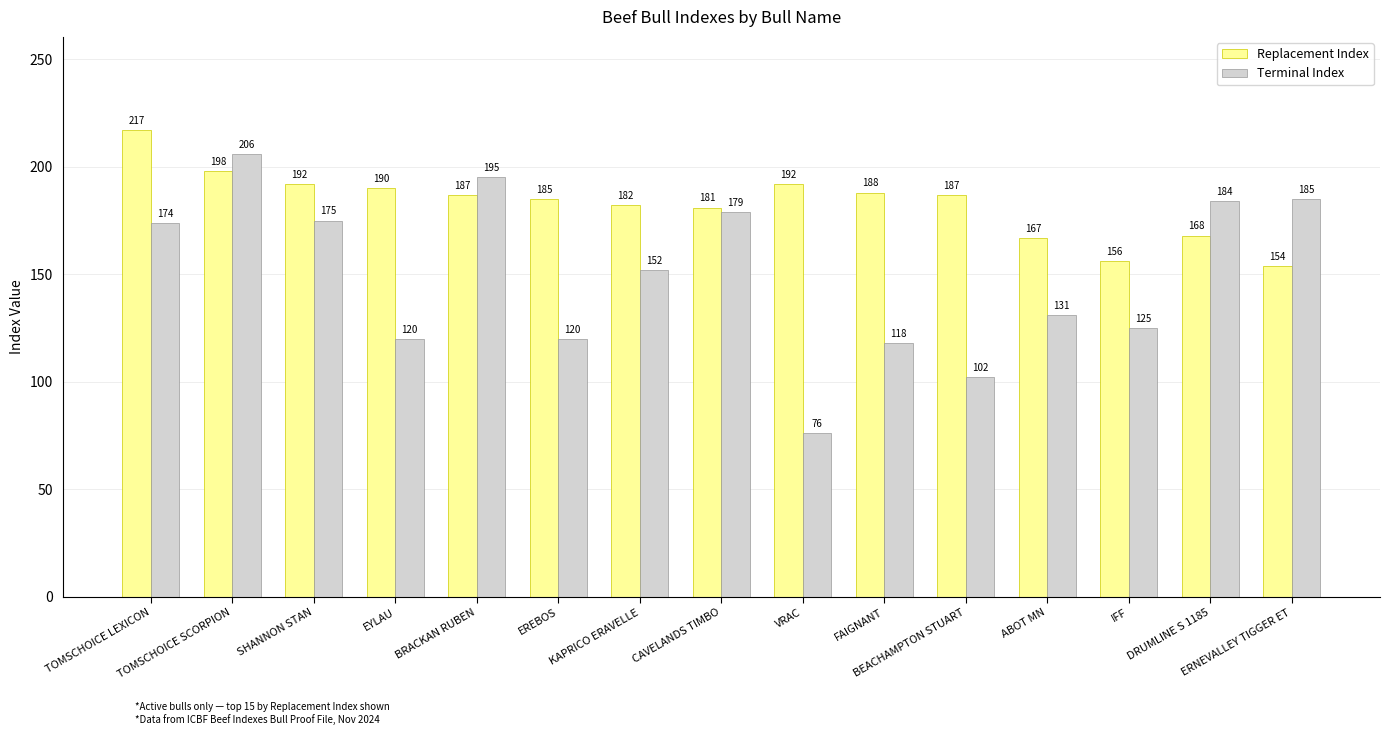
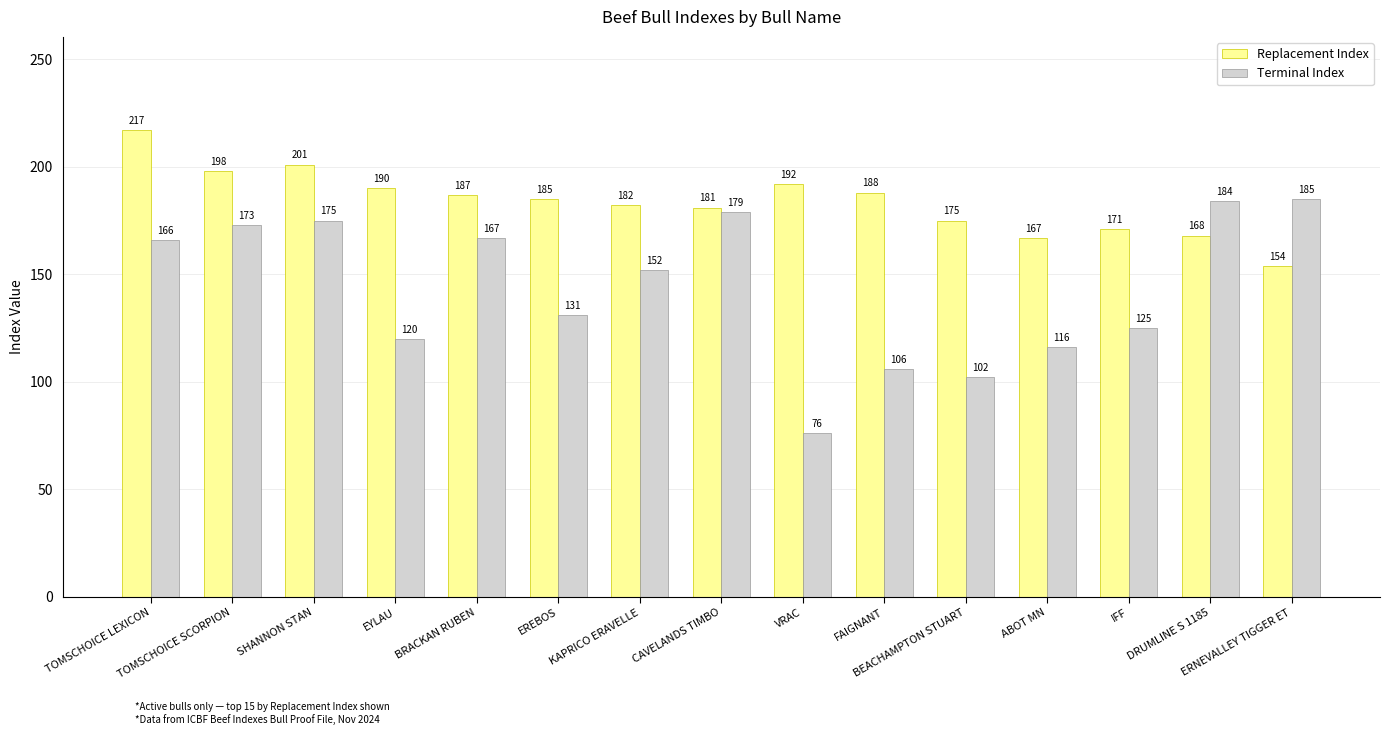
  {
    "Replacement Index": {
      "TOMSCHOICE LEXICON": 217,
      "TOMSCHOICE SCORPION": 198,
-     "SHANNON STAN": 192,
+     "SHANNON STAN": 201,
      "EYLAU": 190,
      "BRACKAN RUBEN": 187,
      "EREBOS": 185,
      "KAPRICO ERAVELLE": 182,
      "CAVELANDS TIMBO": 181,
      "VRAC": 192,
      "FAIGNANT": 188,
-     "BEACHAMPTON STUART": 187,
+     "BEACHAMPTON STUART": 175,
      "ABOT MN": 167,
-     "IFF": 156,
+     "IFF": 171,
      "DRUMLINE S 1185": 168,
      "ERNEVALLEY TIGGER ET": 154
    },
    "Terminal Index": {
-     "TOMSCHOICE LEXICON": 174,
-     "TOMSCHOICE SCORPION": 206,
+     "TOMSCHOICE LEXICON": 166,
+     "TOMSCHOICE SCORPION": 173,
      "SHANNON STAN": 175,
      "EYLAU": 120,
-     "BRACKAN RUBEN": 195,
-     "EREBOS": 120,
+     "BRACKAN RUBEN": 167,
+     "EREBOS": 131,
      "KAPRICO ERAVELLE": 152,
      "CAVELANDS TIMBO": 179,
      "VRAC": 76,
-     "FAIGNANT": 118,
+     "FAIGNANT": 106,
      "BEACHAMPTON STUART": 102,
-     "ABOT MN": 131,
+     "ABOT MN": 116,
      "IFF": 125,
      "DRUMLINE S 1185": 184,
      "ERNEVALLEY TIGGER ET": 185
    }
  }
